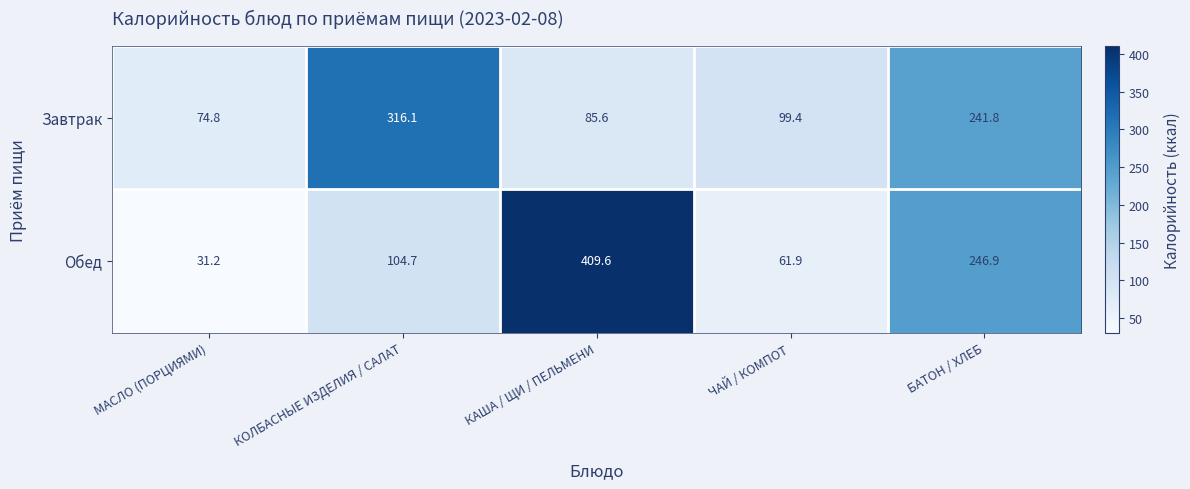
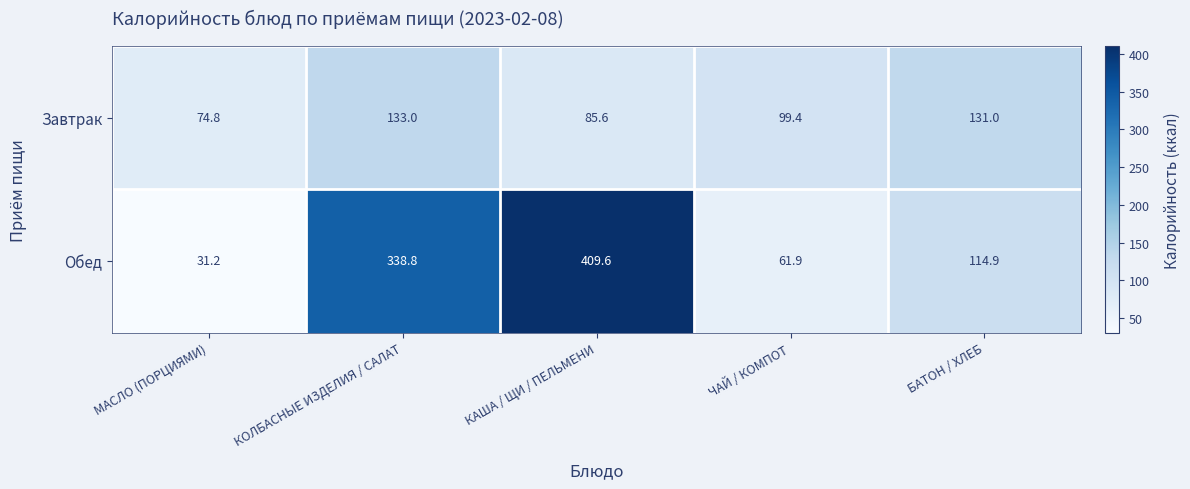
  {
    "Завтрак": {
      "МАСЛО (ПОРЦИЯМИ)": 74.8,
-     "КОЛБАСНЫЕ ИЗДЕЛИЯ / САЛАТ": 316.1,
+     "КОЛБАСНЫЕ ИЗДЕЛИЯ / САЛАТ": 133.0,
      "КАША / ЩИ / ПЕЛЬМЕНИ": 85.6,
      "ЧАЙ / КОМПОТ": 99.4,
-     "БАТОН / ХЛЕБ": 241.8
+     "БАТОН / ХЛЕБ": 131.0
    },
    "Обед": {
      "МАСЛО (ПОРЦИЯМИ)": 31.2,
-     "КОЛБАСНЫЕ ИЗДЕЛИЯ / САЛАТ": 104.7,
+     "КОЛБАСНЫЕ ИЗДЕЛИЯ / САЛАТ": 338.8,
      "КАША / ЩИ / ПЕЛЬМЕНИ": 409.6,
      "ЧАЙ / КОМПОТ": 61.9,
-     "БАТОН / ХЛЕБ": 246.9
+     "БАТОН / ХЛЕБ": 114.9
    }
  }
